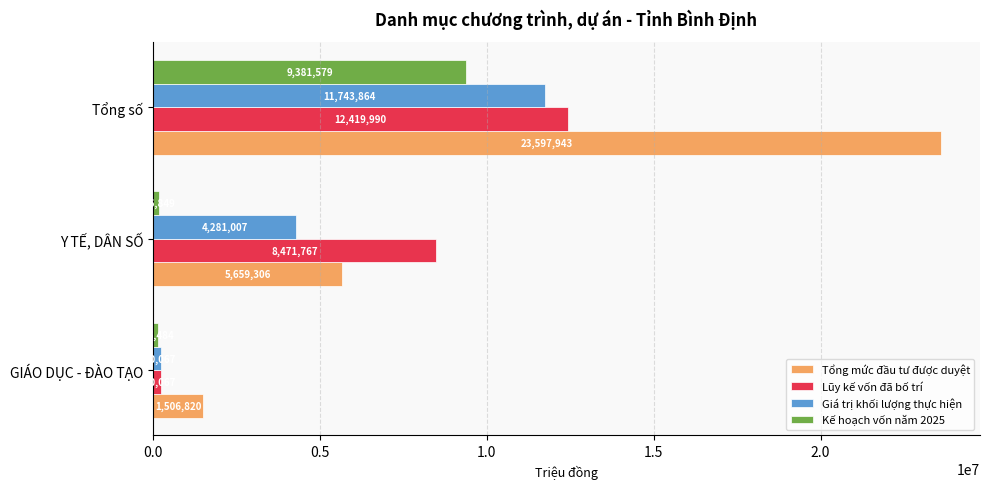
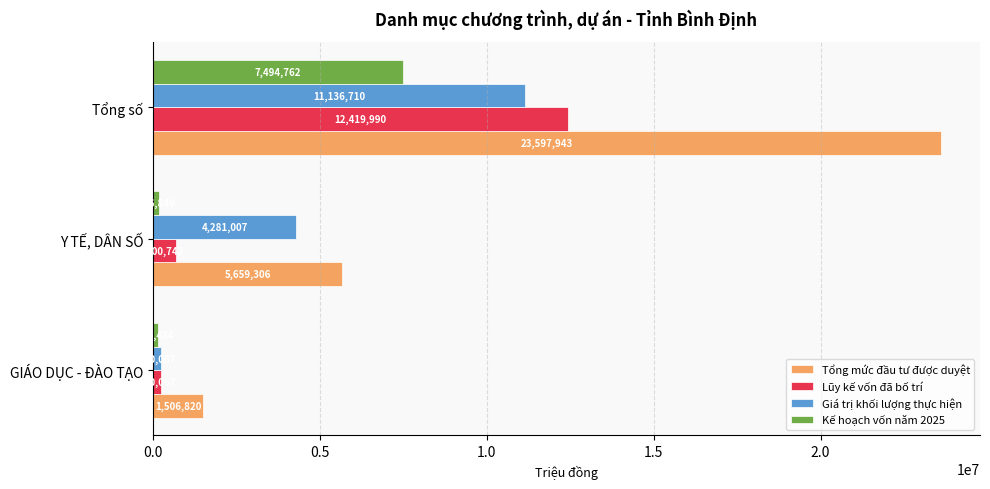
  {
    "Tổng mức đầu tư được duyệt": {
      "Tổng số": "23,597,943",
      "Y TẾ, DÂN SỐ": "5,659,306",
      "GIÁO DỤC - ĐÀO TẠO": "1,506,820"
    },
    "Lũy kế vốn đã bố trí": {
      "Tổng số": "12,419,990",
-     "Y TẾ, DÂN SỐ": "8,471,767"
+     "Y TẾ, DÂN SỐ": "700,742"
    },
    "Giá trị khối lượng thực hiện": {
-     "Tổng số": "11,743,864",
+     "Tổng số": "11,136,710",
      "Y TẾ, DÂN SỐ": "4,281,007"
    },
    "Kế hoạch vốn năm 2025": {
-     "Tổng số": "9,381,579"
+     "Tổng số": "7,494,762"
    }
  }
